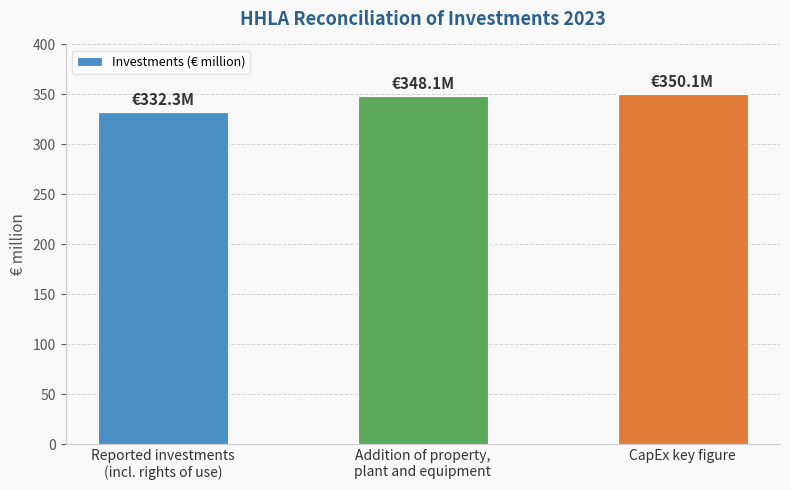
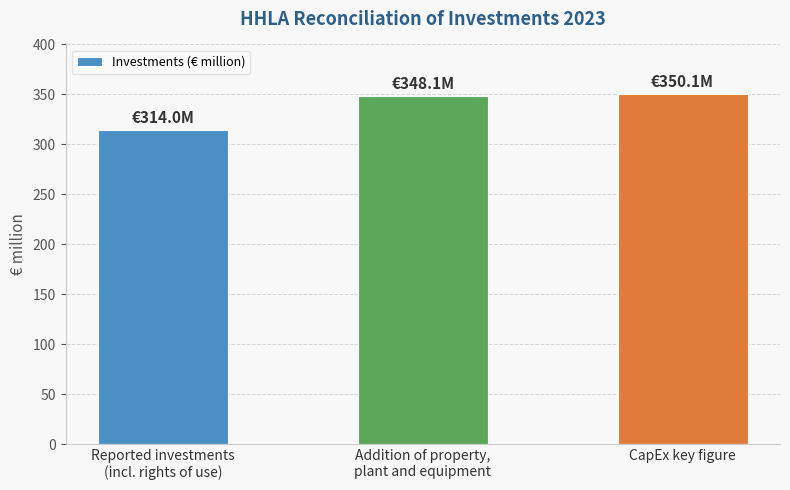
  {
-   "Reported investments (incl. rights of use)": "€332.3M",
+   "Reported investments (incl. rights of use)": "€314.0M",
    "Addition of property, plant and equipment": "€348.1M",
    "CapEx key figure": "€350.1M"
  }
